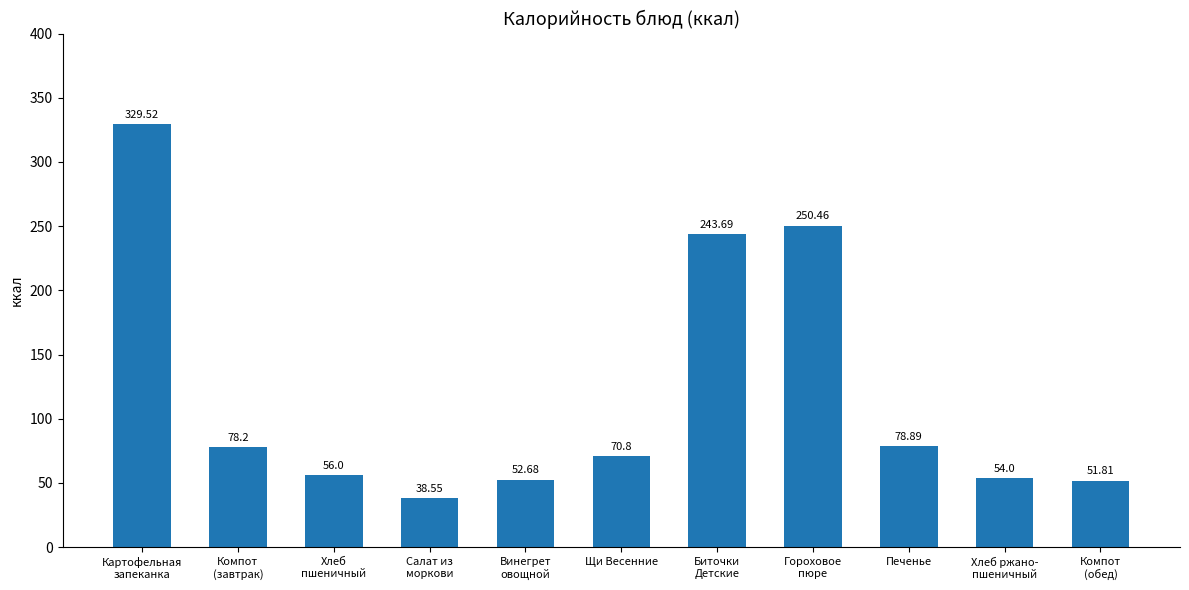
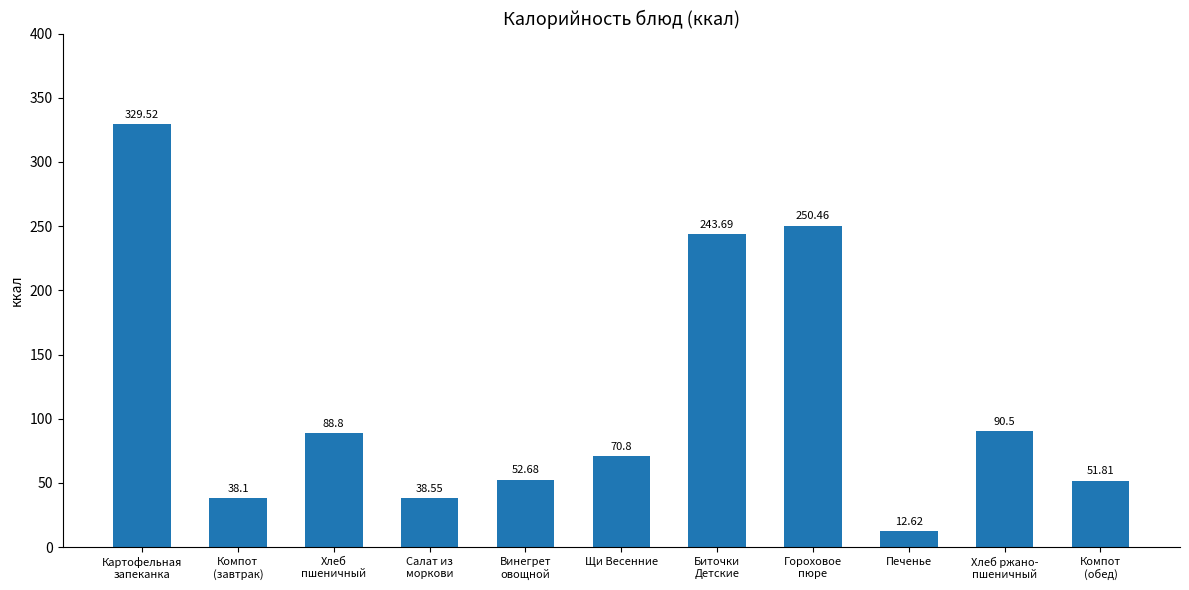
  {
    "Картофельная запеканка": 329.52,
-   "Компот (завтрак)": 78.2,
-   "Хлеб пшеничный": 56.0,
+   "Компот (завтрак)": 38.1,
+   "Хлеб пшеничный": 88.8,
    "Салат из моркови": 38.55,
    "Винегрет овощной": 52.68,
    "Щи Весенние": 70.8,
    "Биточки Детские": 243.69,
    "Гороховое пюре": 250.46,
-   "Печенье": 78.89,
-   "Хлеб ржано- пшеничный": 54.0,
+   "Печенье": 12.62,
+   "Хлеб ржано- пшеничный": 90.5,
    "Компот (обед)": 51.81
  }
